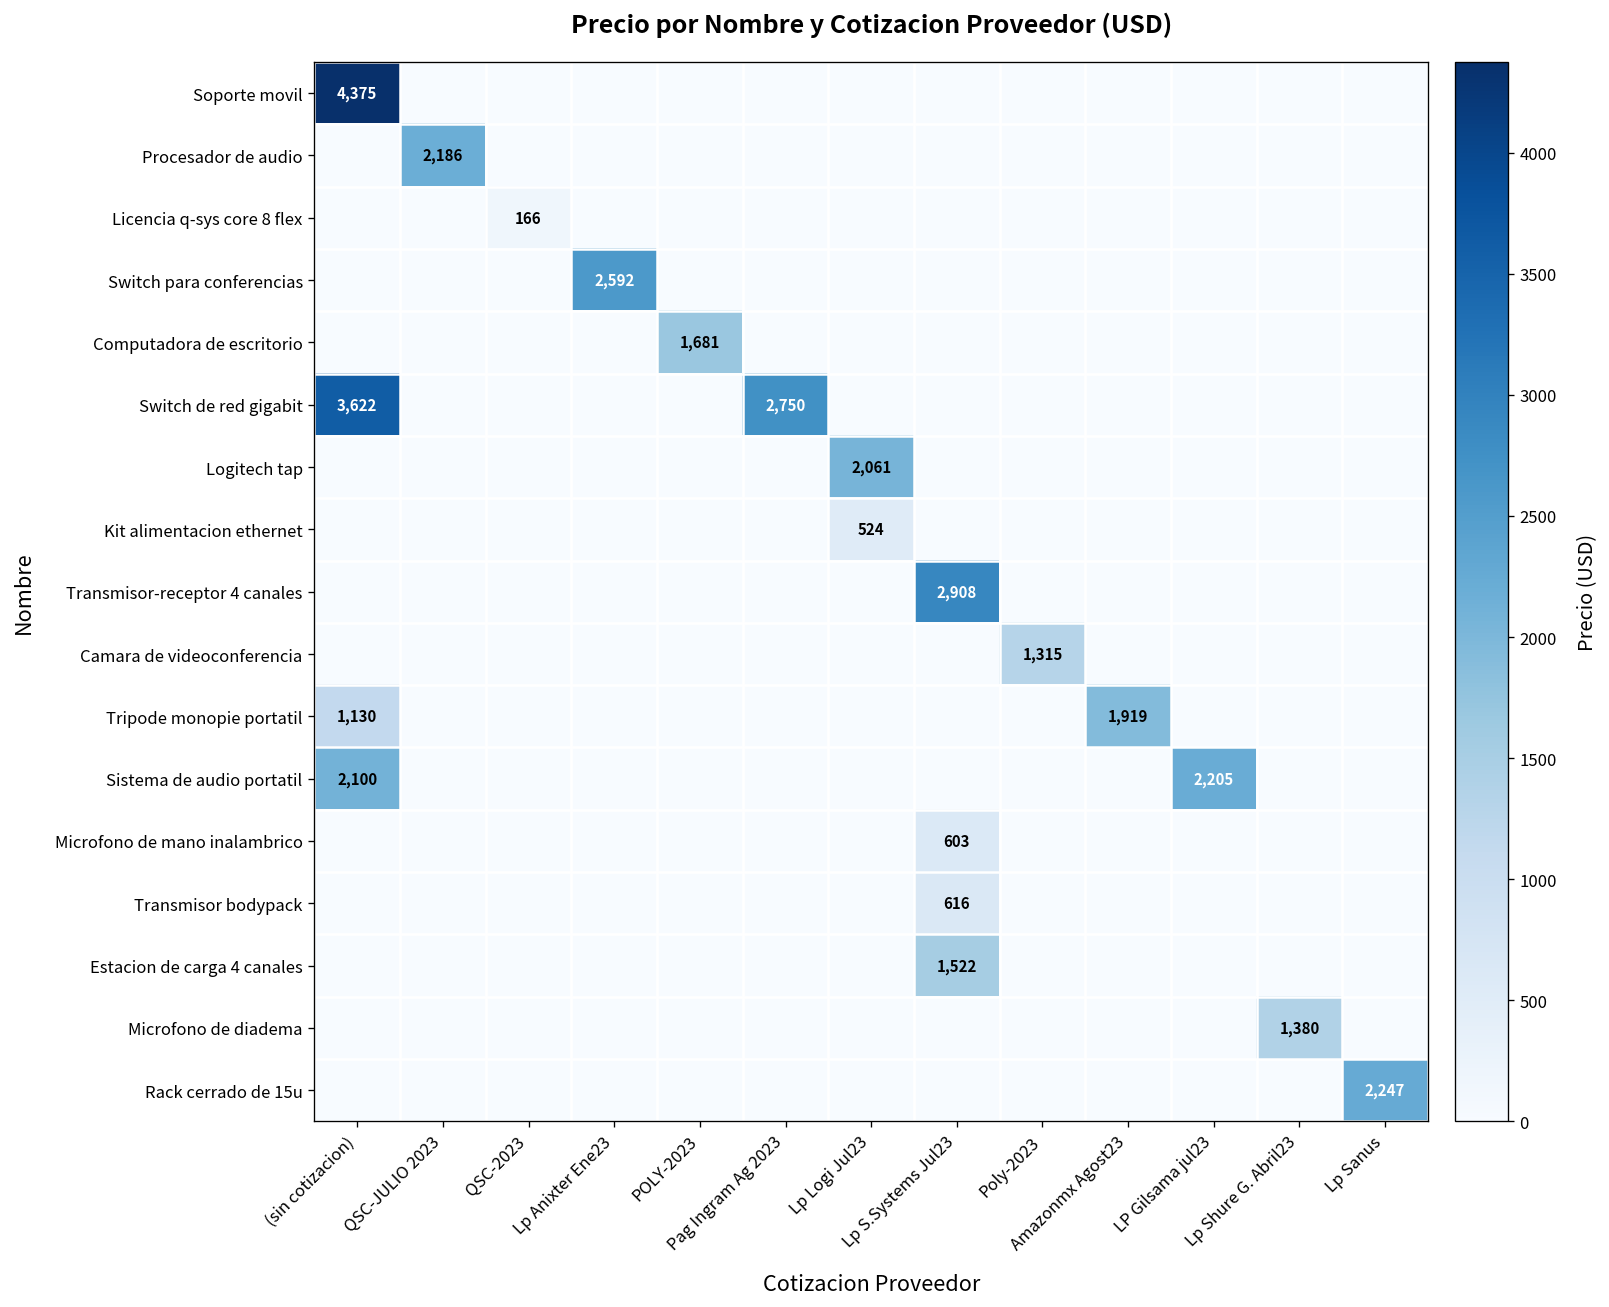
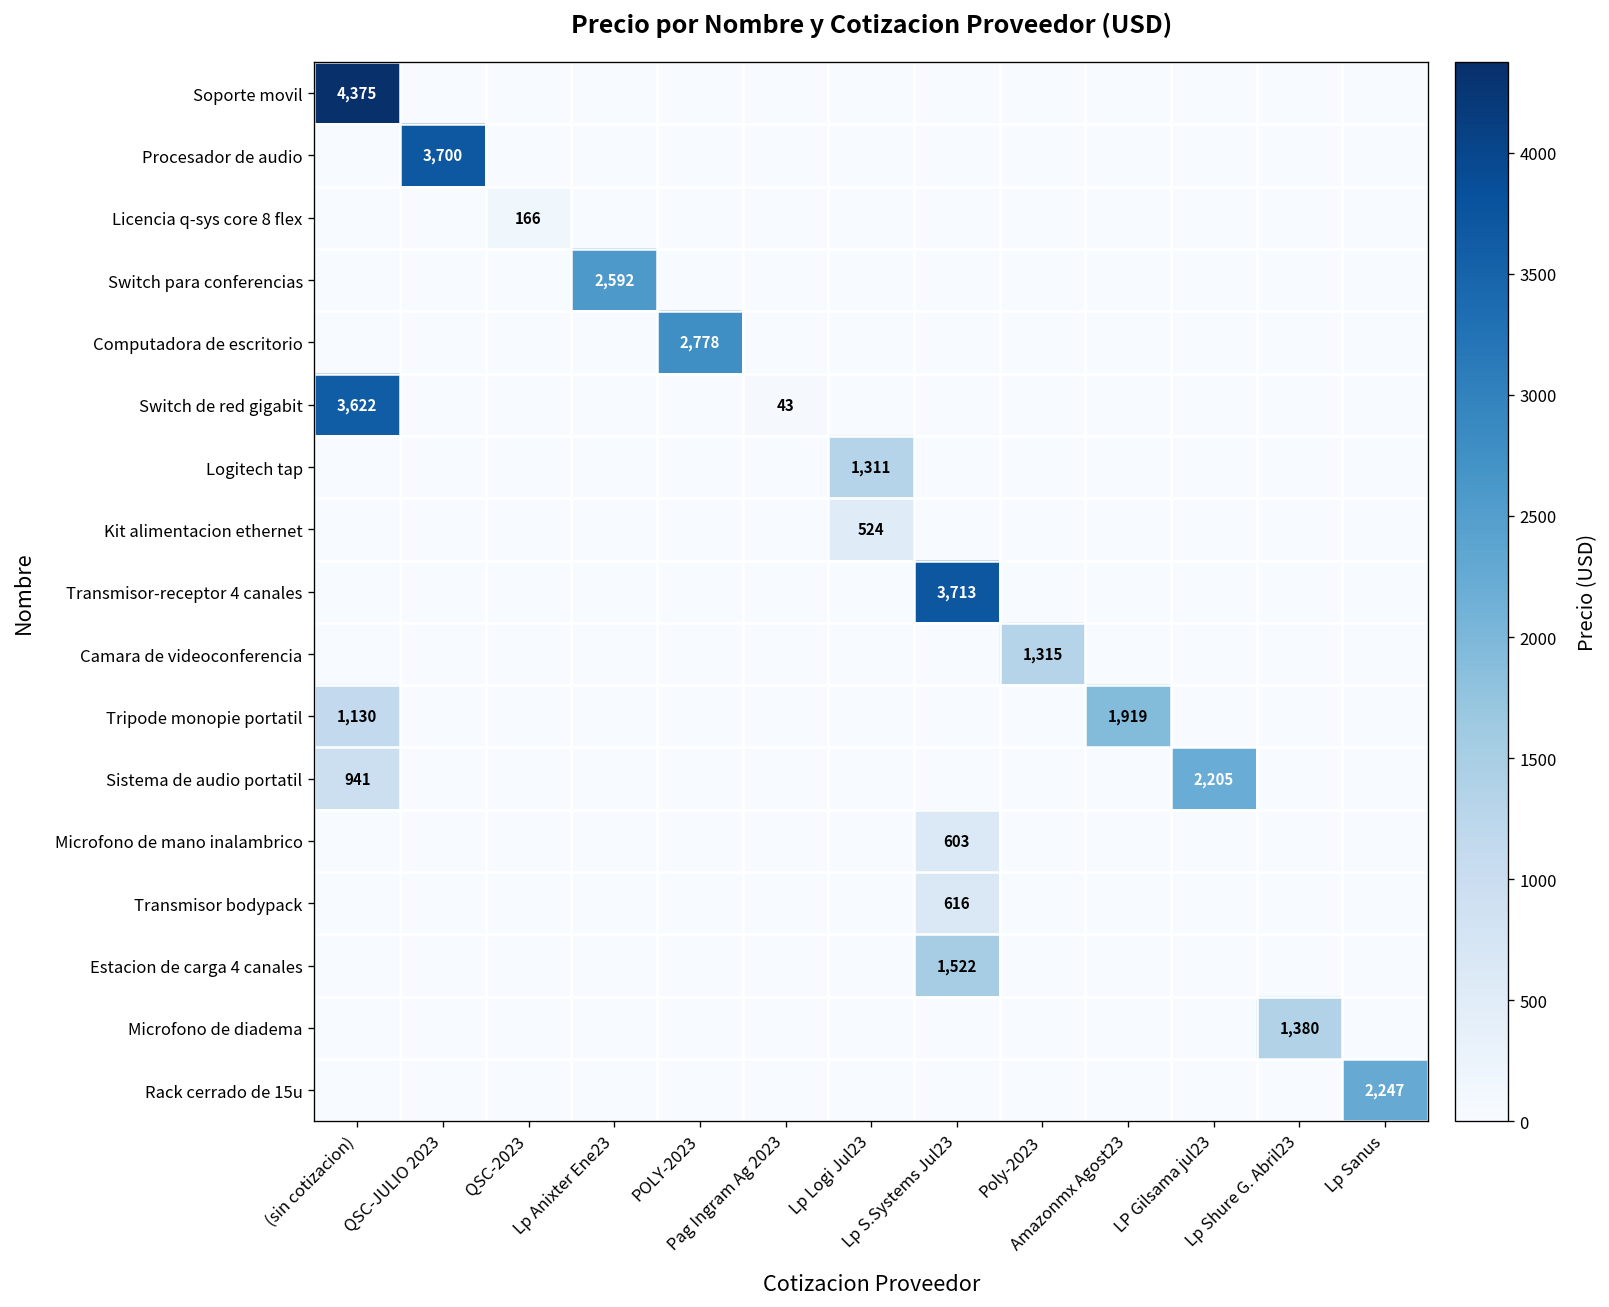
  {
    "Soporte movil": {
      "(sin cotizacion)": "4,375"
    },
    "Procesador de audio": {
-     "QSC-JULIO 2023": "2,186"
+     "QSC-JULIO 2023": "3,700"
    },
    "Licencia q-sys core 8 flex": {
      "QSC-2023": "166"
    },
    "Switch para conferencias": {
      "Lp Anixter Ene23": "2,592"
    },
    "Computadora de escritorio": {
-     "POLY-2023": "1,681"
+     "POLY-2023": "2,778"
    },
    "Switch de red gigabit": {
      "(sin cotizacion)": "3,622",
-     "Pag Ingram Ag 2023": "2,750"
+     "Pag Ingram Ag 2023": "43"
    },
    "Logitech tap": {
-     "Lp Logi Jul23": "2,061"
+     "Lp Logi Jul23": "1,311"
    },
    "Kit alimentacion ethernet": {
      "Lp Logi Jul23": "524"
    },
    "Transmisor-receptor 4 canales": {
-     "Lp S.Systems Jul23": "2,908"
+     "Lp S.Systems Jul23": "3,713"
    },
    "Camara de videoconferencia": {
      "Poly-2023": "1,315"
    },
    "Tripode monopie portatil": {
      "(sin cotizacion)": "1,130",
      "Amazonmx Agost23": "1,919"
    },
    "Sistema de audio portatil": {
-     "(sin cotizacion)": "2,100",
+     "(sin cotizacion)": "941",
      "LP Gilsama jul23": "2,205"
    },
    "Microfono de mano inalambrico": {
      "Lp S.Systems Jul23": "603"
    },
    "Transmisor bodypack": {
      "Lp S.Systems Jul23": "616"
    },
    "Estacion de carga 4 canales": {
      "Lp S.Systems Jul23": "1,522"
    },
    "Microfono de diadema": {
      "Lp Shure G. Abril23": "1,380"
    },
    "Rack cerrado de 15u": {
      "Lp Sanus": "2,247"
    }
  }
